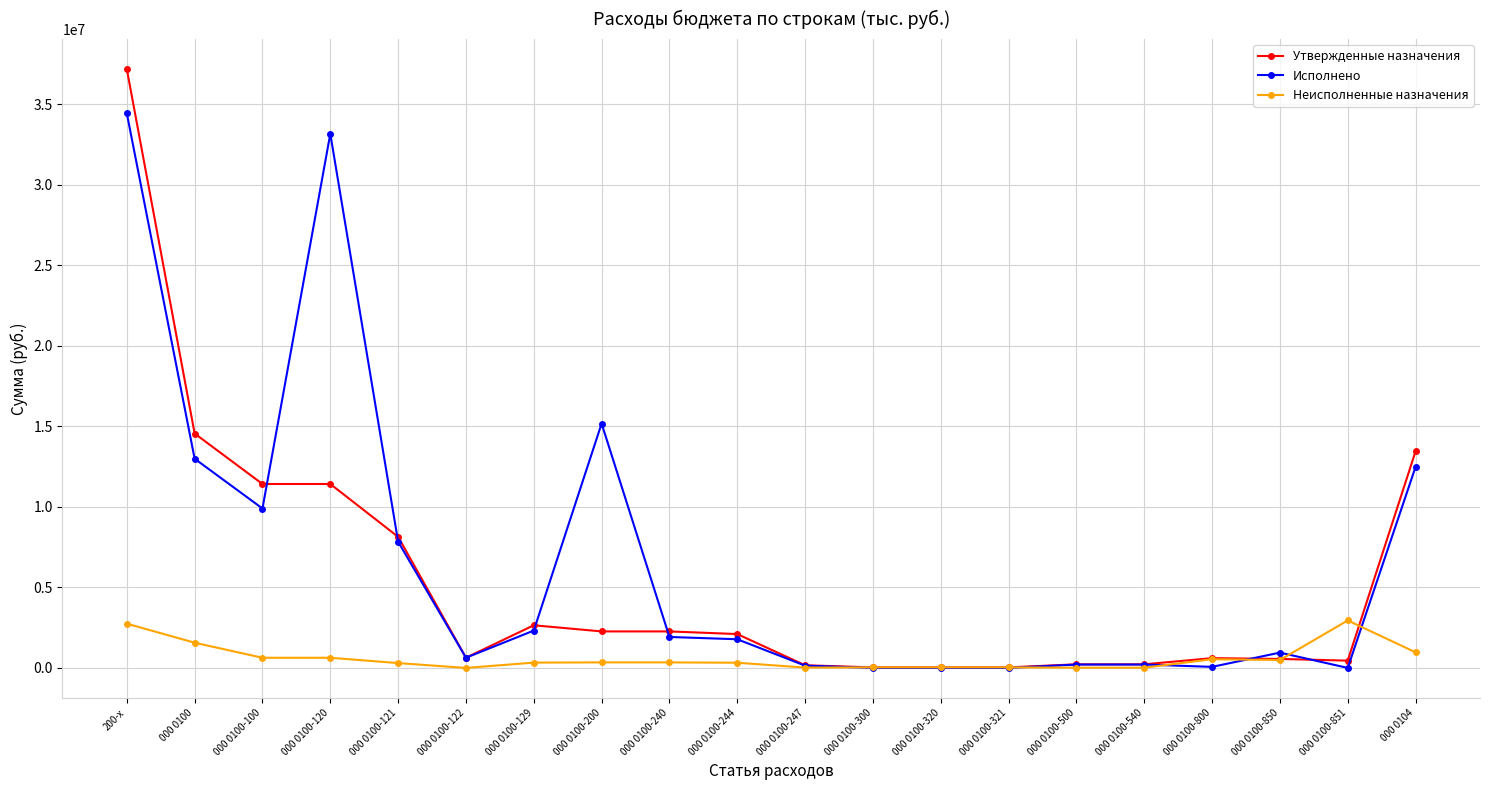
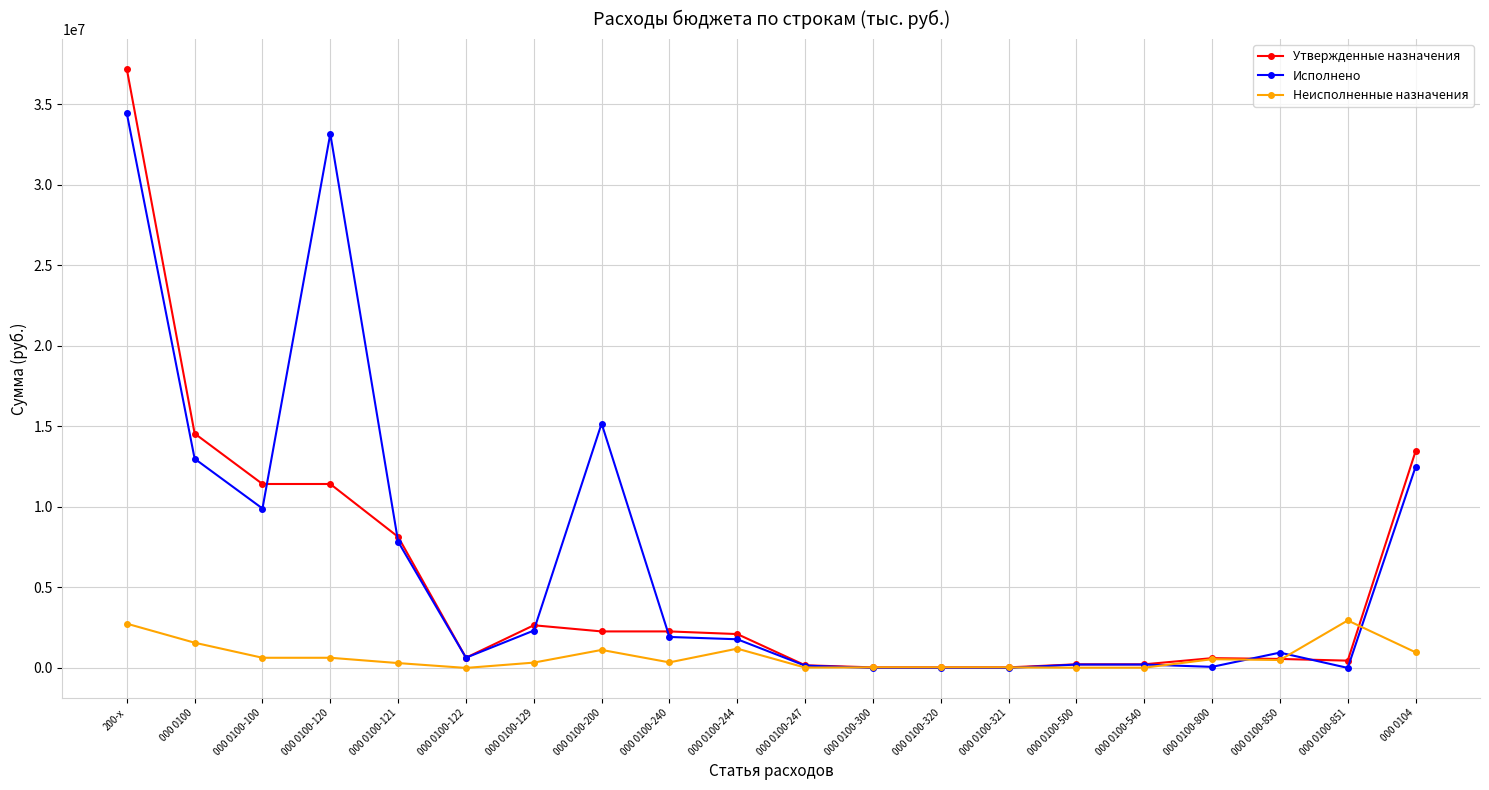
  {
    "Утвержденные назначения": {
      "200-x": 37200000,
      "000 0100": 14500000,
      "000 0100-100": 11400000,
      "000 0100-120": 11400000,
      "000 0100-121": 8100000,
      "000 0100-129": 2600000,
      "000 0100-200": 2300000,
      "000 0100-240": 2300000,
      "000 0100-244": 2100000,
      "000 0100-851": 500000,
      "000 0104": 13400000
    },
    "Исполнено": {
      "200-x": 34400000,
      "000 0100": 13000000,
      "000 0100-100": 9900000,
      "000 0100-120": 33200000,
      "000 0100-121": 7800000,
      "000 0100-129": 2300000,
      "000 0100-200": 15200000,
      "000 0100-240": 1900000,
      "000 0100-244": 1800000,
      "000 0100-800": 100000,
      "000 0100-850": 1000000,
      "000 0100-851": 0,
      "000 0104": 12500000
    },
    "Неисполненные назначения": {
      "200-x": 2700000,
      "000 0100": 1600000,
      "000 0100-100": 600000,
      "000 0100-120": 600000,
      "000 0100-121": 300000,
      "000 0100-122": 0,
      "000 0100-129": 300000,
-     "000 0100-200": 300000,
+     "000 0100-200": 1100000,
      "000 0100-240": 300000,
-     "000 0100-244": 300000,
+     "000 0100-244": 1200000,
      "000 0100-500": 0,
      "000 0100-540": 0,
      "000 0100-851": 2900000,
      "000 0104": 1000000
    }
  }
